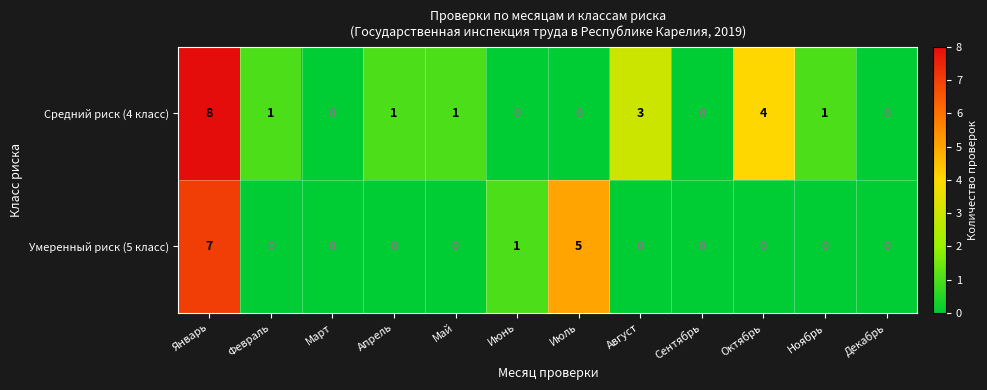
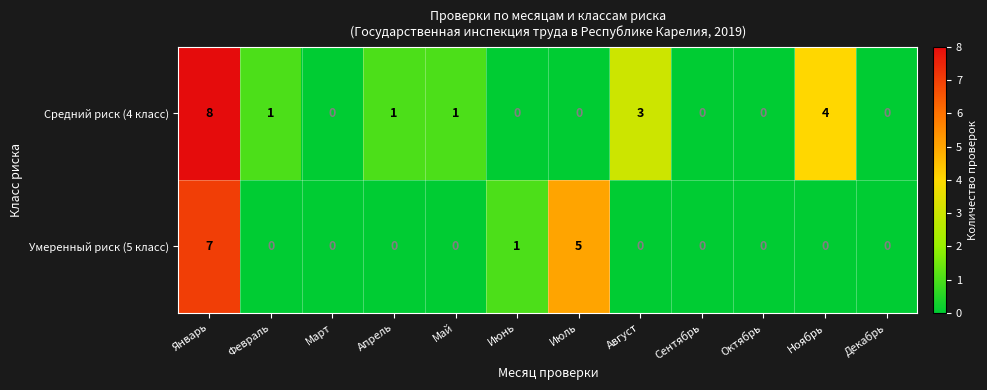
  {
    "Средний риск (4 класс)": {
      "Январь": 8,
      "Февраль": 1,
      "Март": 0,
      "Апрель": 1,
      "Май": 1,
      "Июнь": 0,
      "Июль": 0,
      "Август": 3,
      "Сентябрь": 0,
-     "Октябрь": 4,
-     "Ноябрь": 1,
+     "Октябрь": 0,
+     "Ноябрь": 4,
      "Декабрь": 0
    },
    "Умеренный риск (5 класс)": {
      "Январь": 7,
      "Февраль": 0,
      "Март": 0,
      "Апрель": 0,
      "Май": 0,
      "Июнь": 1,
      "Июль": 5,
      "Август": 0,
      "Сентябрь": 0,
      "Октябрь": 0,
      "Ноябрь": 0,
      "Декабрь": 0
    }
  }
